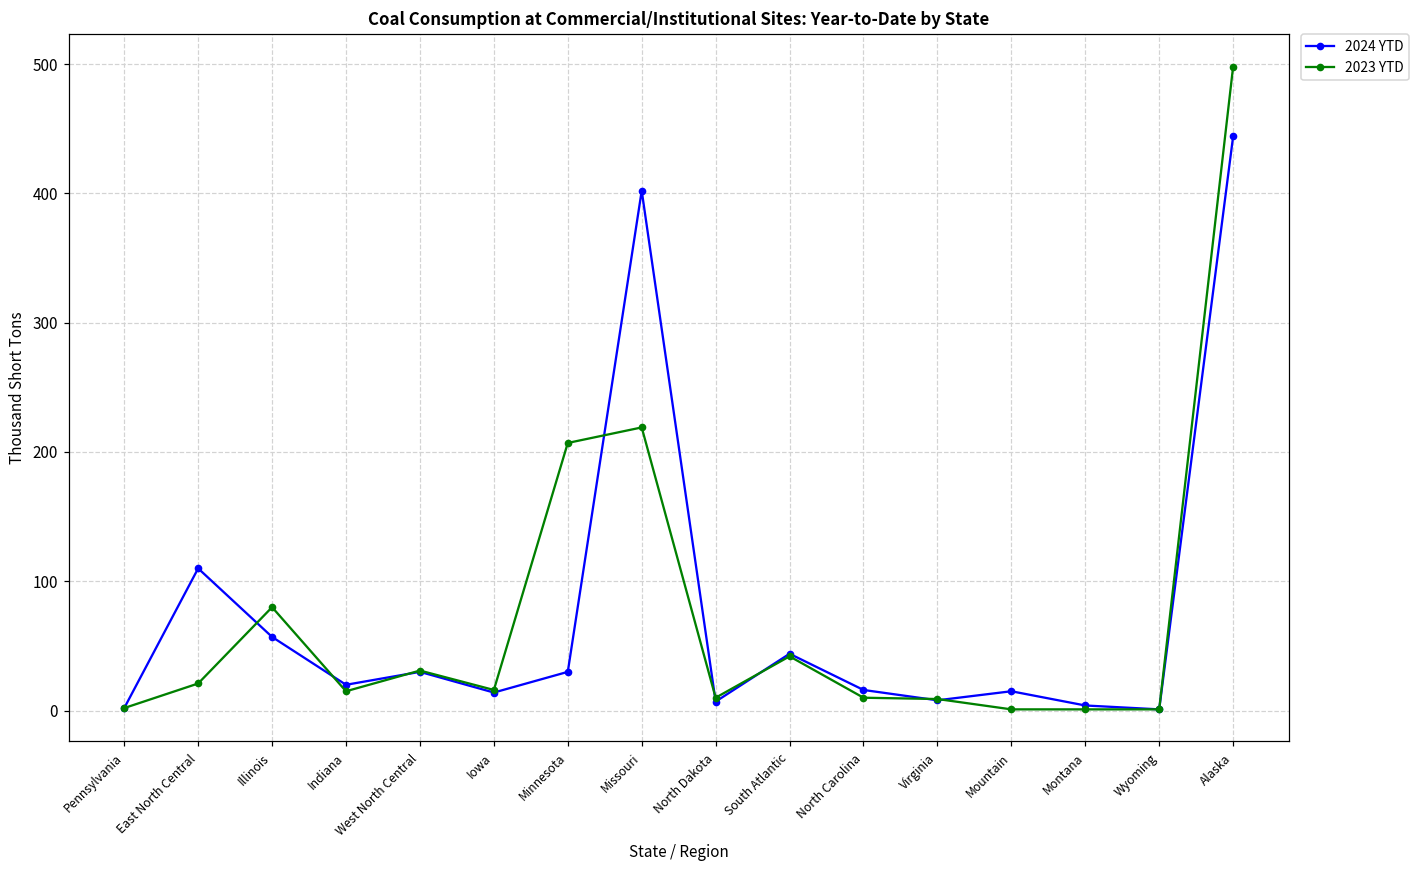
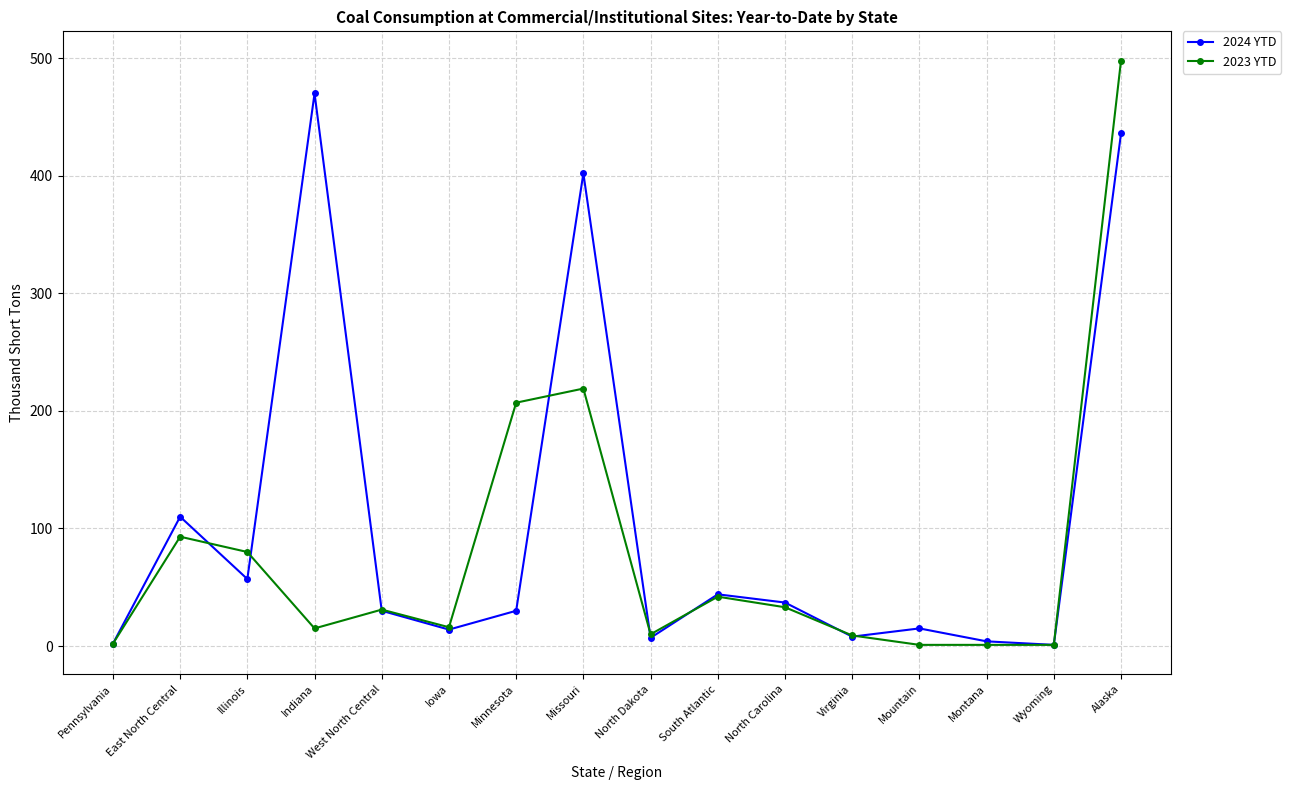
  {
    "2024 YTD": {
      "East North Central": 110,
      "Illinois": 57,
-     "Indiana": 20,
+     "Indiana": 470,
      "Minnesota": 30,
      "Missouri": 402,
      "North Dakota": 7,
-     "North Carolina": 16,
+     "North Carolina": 37,
      "Mountain": 15,
      "Montana": 4,
-     "Alaska": 444
+     "Alaska": 436
    },
    "2023 YTD": {
-     "East North Central": 21,
+     "East North Central": 93,
      "Illinois": 80,
      "Indiana": 15,
      "Minnesota": 207,
      "Missouri": 219,
      "North Dakota": 10,
-     "North Carolina": 10,
+     "North Carolina": 33,
      "Mountain": 1,
      "Montana": 1,
      "Alaska": 498
    }
  }
